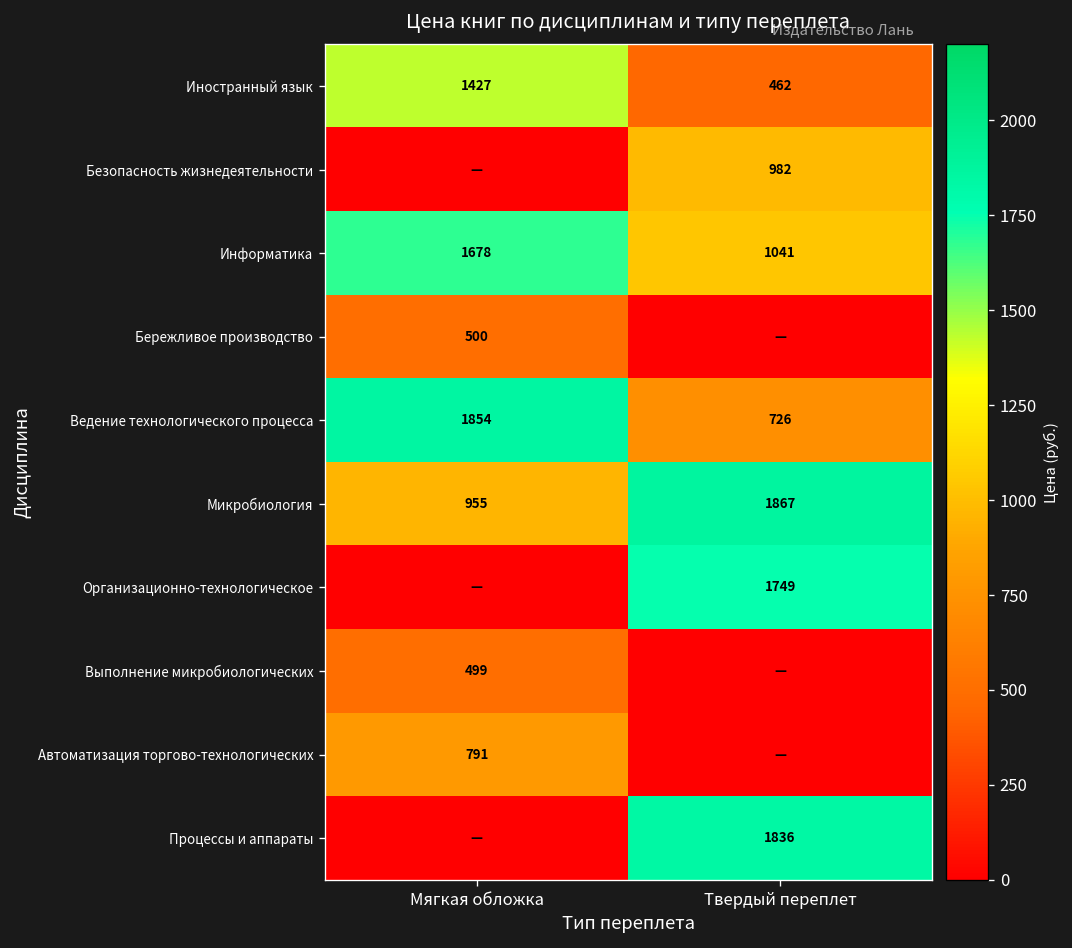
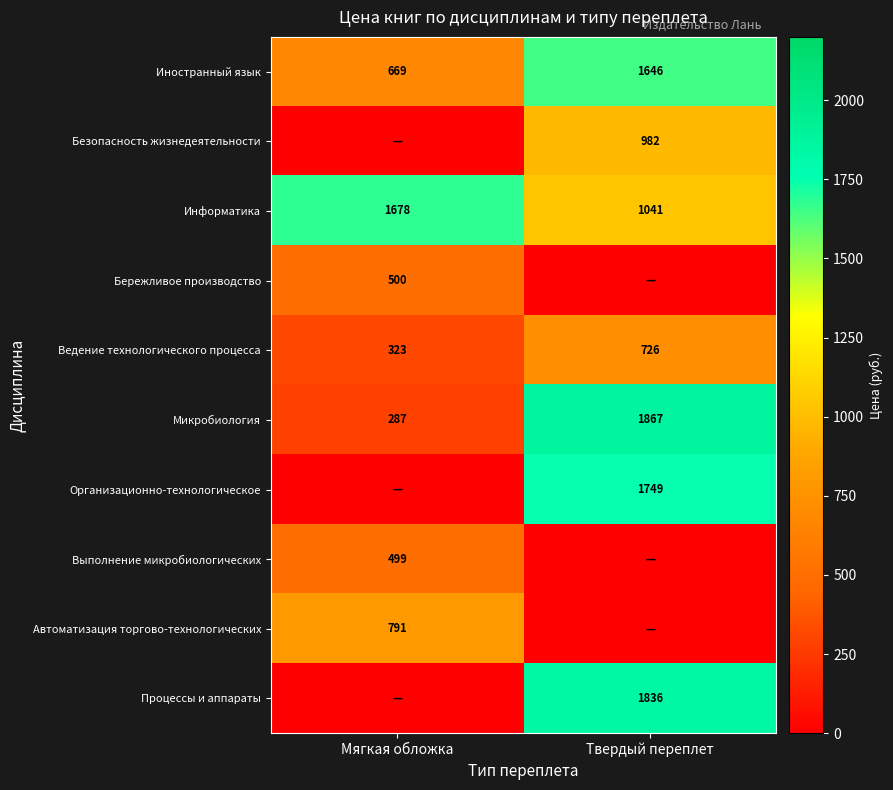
  {
    "Иностранный язык": {
-     "Мягкая обложка": 1427,
-     "Твердый переплет": 462
+     "Мягкая обложка": 669,
+     "Твердый переплет": 1646
    },
    "Безопасность жизнедеятельности": {
      "Твердый переплет": 982
    },
    "Информатика": {
      "Мягкая обложка": 1678,
      "Твердый переплет": 1041
    },
    "Бережливое производство": {
      "Мягкая обложка": 500
    },
    "Ведение технологического процесса": {
-     "Мягкая обложка": 1854,
+     "Мягкая обложка": 323,
      "Твердый переплет": 726
    },
    "Микробиология": {
-     "Мягкая обложка": 955,
+     "Мягкая обложка": 287,
      "Твердый переплет": 1867
    },
    "Организационно-технологическое": {
      "Твердый переплет": 1749
    },
    "Выполнение микробиологических": {
      "Мягкая обложка": 499
    },
    "Автоматизация торгово-технологических": {
      "Мягкая обложка": 791
    },
    "Процессы и аппараты": {
      "Твердый переплет": 1836
    }
  }
